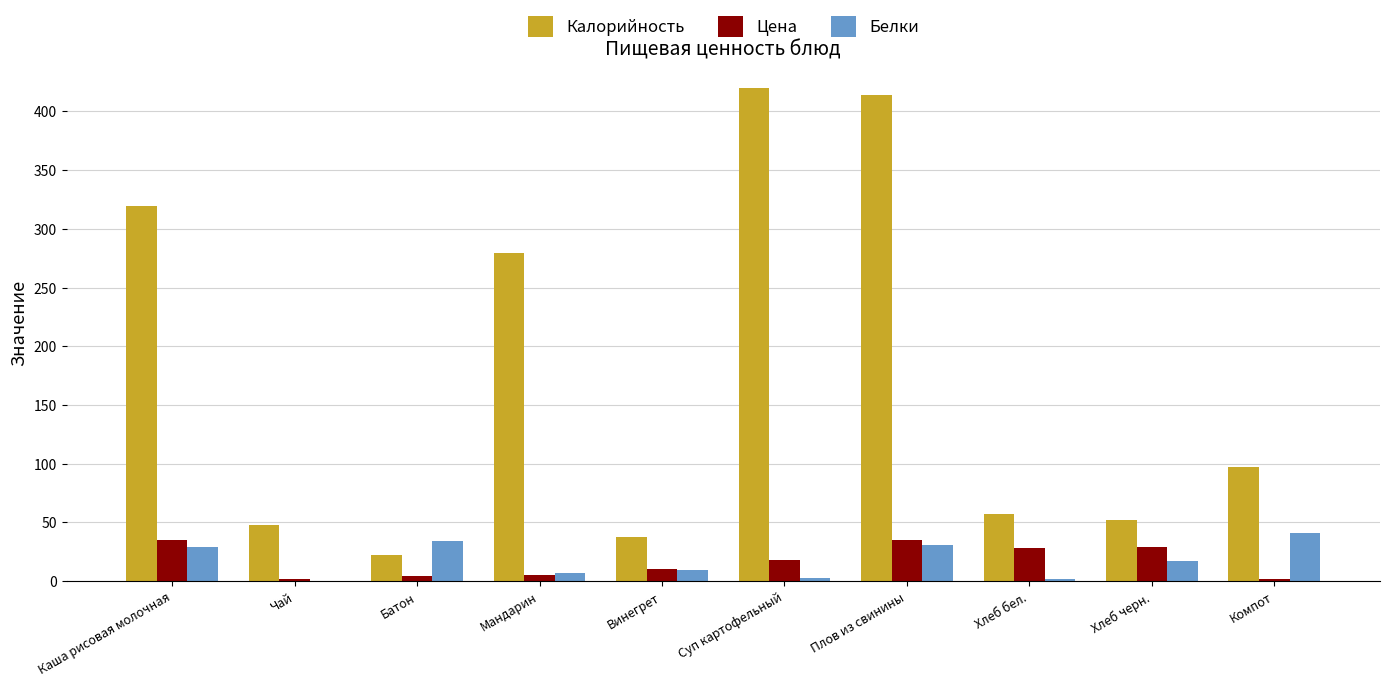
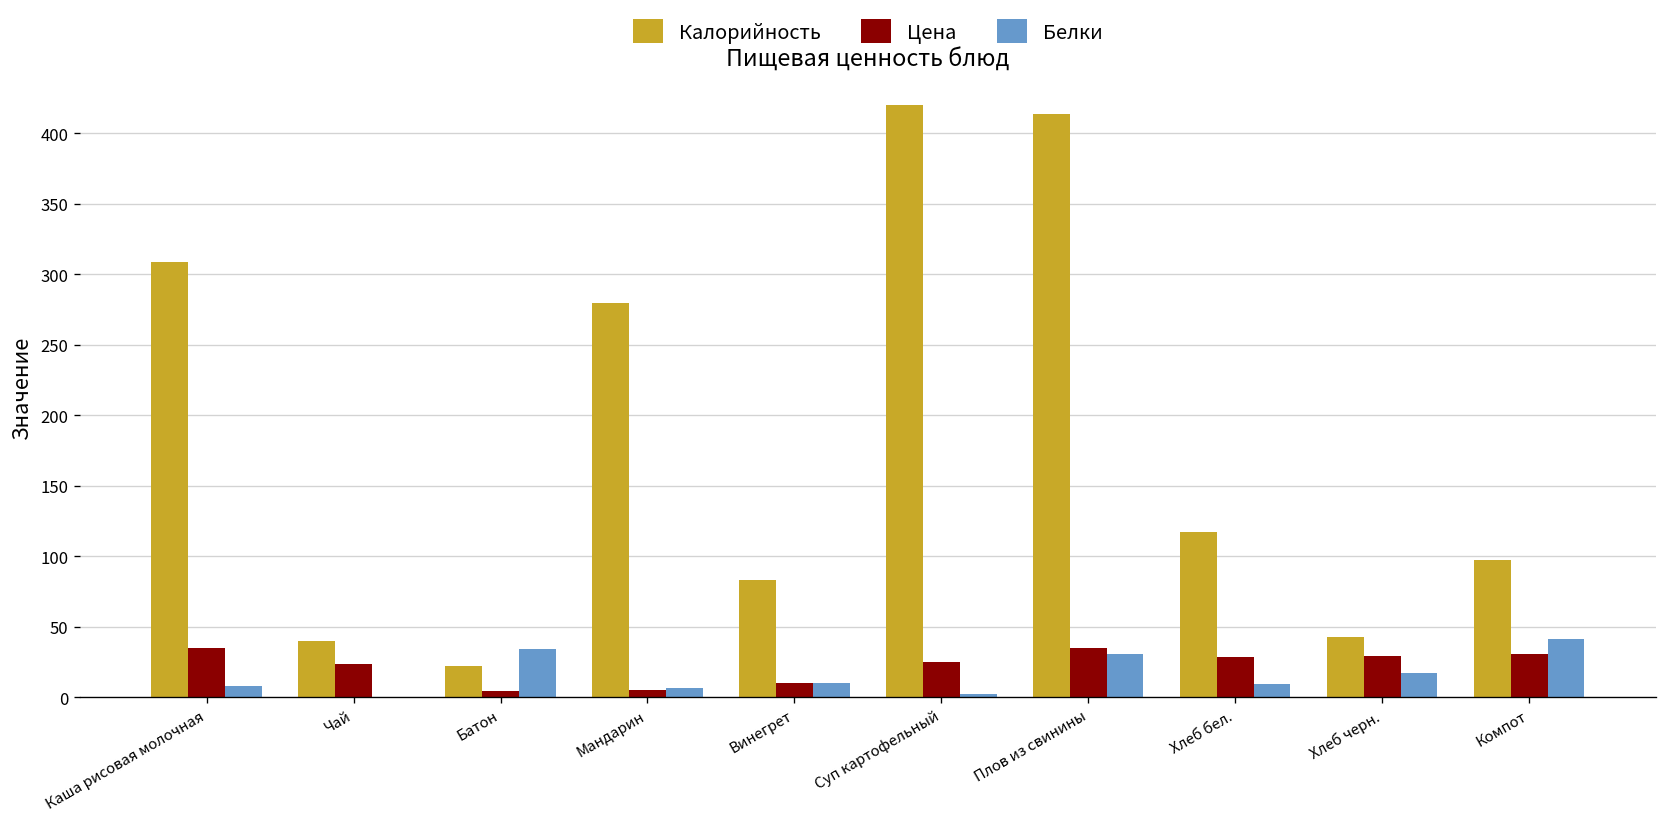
  {
    "Калорийность": {
-     "Каша рисовая молочная": 319,
-     "Чай": 48,
+     "Каша рисовая молочная": 309,
+     "Чай": 40,
      "Батон": 22,
      "Мандарин": 280,
-     "Винегрет": 37,
+     "Винегрет": 83,
      "Суп картофельный": 420,
      "Плов из свинины": 414,
-     "Хлеб бел.": 57,
-     "Хлеб черн.": 52,
+     "Хлеб бел.": 117,
+     "Хлеб черн.": 43,
      "Компот": 98
    },
    "Цена": {
      "Каша рисовая молочная": 35,
-     "Чай": 2,
+     "Чай": 24,
      "Батон": 4,
      "Мандарин": 5,
      "Винегрет": 10,
-     "Суп картофельный": 18,
+     "Суп картофельный": 25,
      "Плов из свинины": 35,
      "Хлеб бел.": 29,
      "Хлеб черн.": 29,
-     "Компот": 2
+     "Компот": 31
    },
    "Белки": {
-     "Каша рисовая молочная": 29,
+     "Каша рисовая молочная": 8,
      "Чай": 0,
      "Батон": 34,
      "Мандарин": 7,
      "Винегрет": 10,
      "Суп картофельный": 2,
      "Плов из свинины": 31,
-     "Хлеб бел.": 2,
+     "Хлеб бел.": 9,
      "Хлеб черн.": 17,
      "Компот": 41
    }
  }
